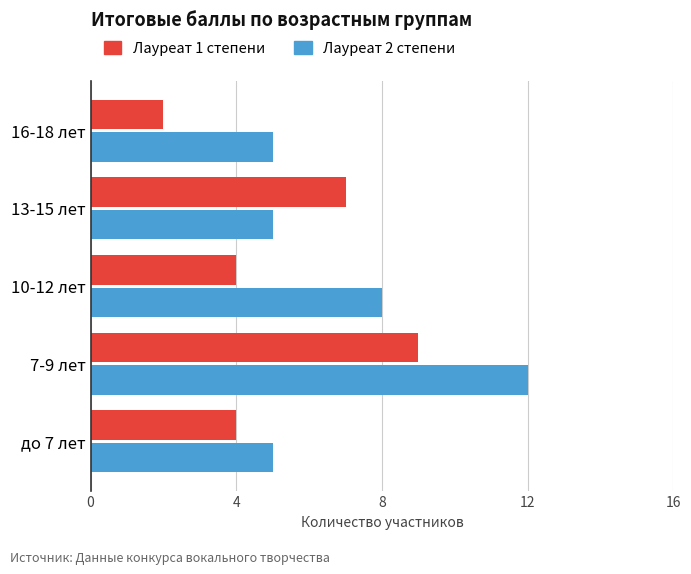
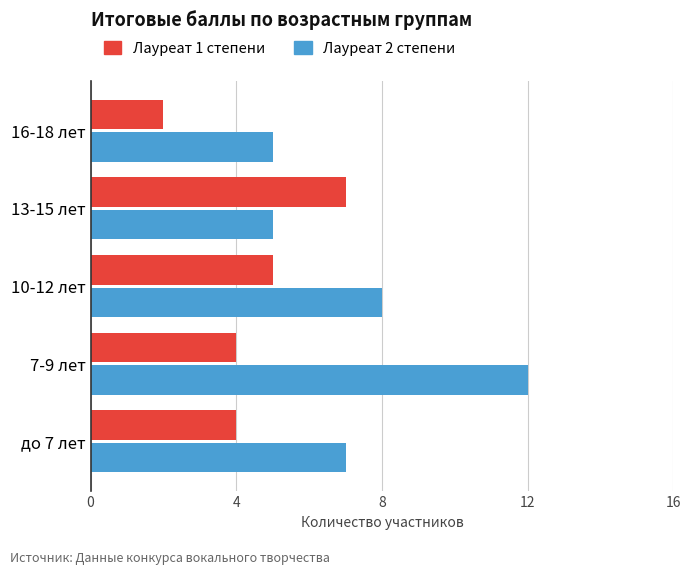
  {
    "Лауреат 1 степени": {
      "16-18 лет": 2,
      "13-15 лет": 7,
-     "10-12 лет": 4,
-     "7-9 лет": 9,
+     "10-12 лет": 5,
+     "7-9 лет": 4,
      "до 7 лет": 4
    },
    "Лауреат 2 степени": {
      "16-18 лет": 5,
      "13-15 лет": 5,
      "10-12 лет": 8,
      "7-9 лет": 12,
-     "до 7 лет": 5
+     "до 7 лет": 7
    }
  }
